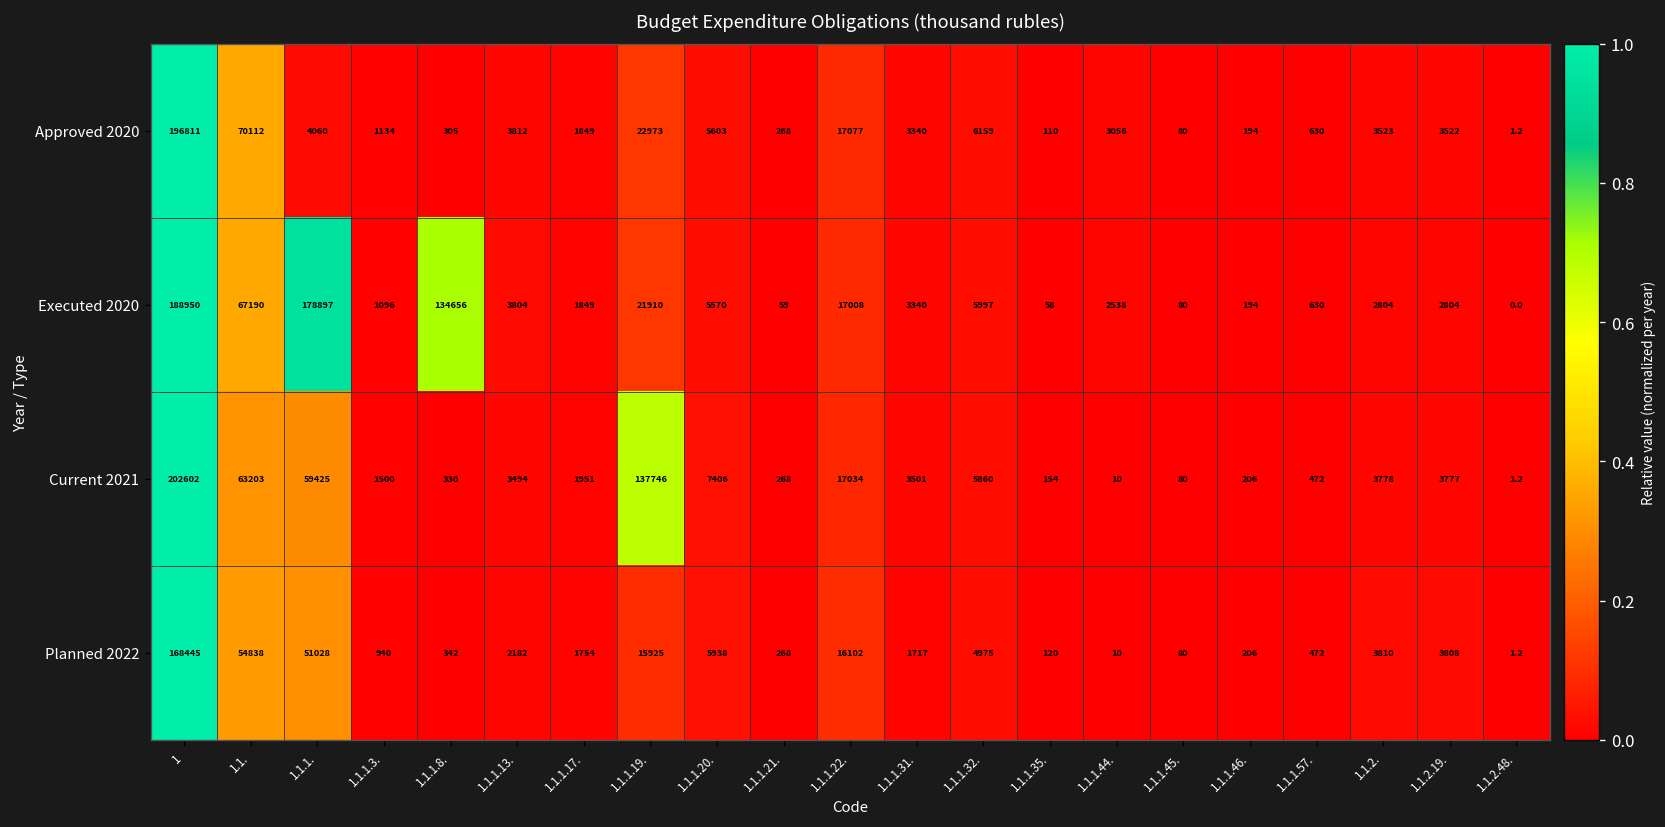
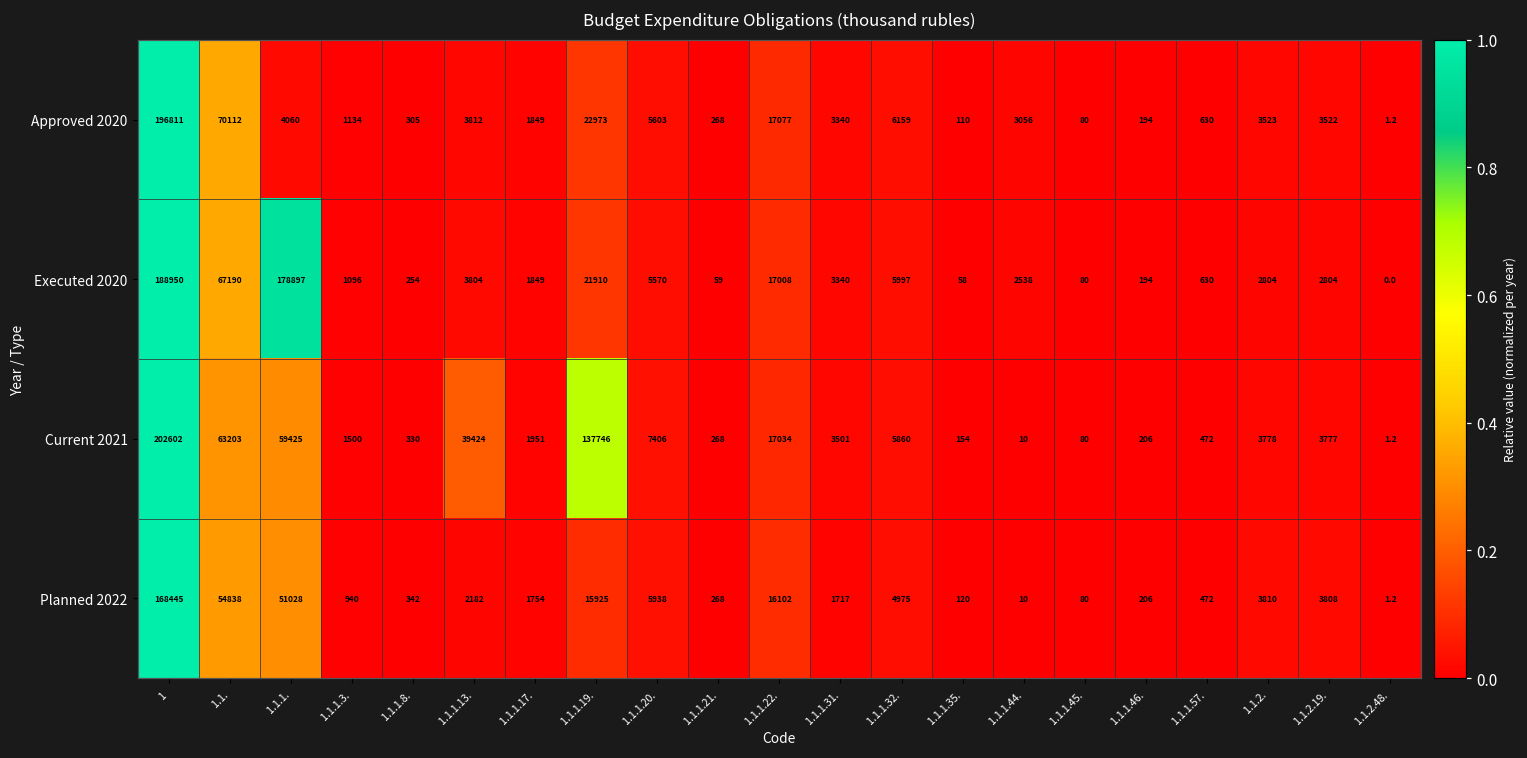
  {
    "Approved 2020": {
      "1": 196811,
      "1.1.": 70112,
      "1.1.1.": 4060,
      "1.1.1.3.": 1134,
      "1.1.1.8.": 305,
      "1.1.1.13.": 3812,
      "1.1.1.17.": 1849,
      "1.1.1.19.": 22973,
      "1.1.1.20.": 5603,
      "1.1.1.21.": 268,
      "1.1.1.22.": 17077,
      "1.1.1.31.": 3340,
      "1.1.1.32.": 6159,
      "1.1.1.35.": 110,
      "1.1.1.44.": 3056,
      "1.1.1.45.": 80,
      "1.1.1.46.": 194,
      "1.1.1.57.": 630,
      "1.1.2.": 3523,
      "1.1.2.19.": 3522,
      "1.1.2.48.": 1.2
    },
    "Executed 2020": {
      "1": 188950,
      "1.1.": 67190,
      "1.1.1.": 178897,
      "1.1.1.3.": 1096,
-     "1.1.1.8.": 134656,
+     "1.1.1.8.": 254,
      "1.1.1.13.": 3804,
      "1.1.1.17.": 1849,
      "1.1.1.19.": 21910,
      "1.1.1.20.": 5570,
      "1.1.1.21.": 59,
      "1.1.1.22.": 17008,
      "1.1.1.31.": 3340,
      "1.1.1.32.": 5997,
      "1.1.1.35.": 58,
      "1.1.1.44.": 2538,
      "1.1.1.45.": 80,
      "1.1.1.46.": 194,
      "1.1.1.57.": 630,
      "1.1.2.": 2804,
      "1.1.2.19.": 2804,
      "1.1.2.48.": 0.0
    },
    "Current 2021": {
      "1": 202602,
      "1.1.": 63203,
      "1.1.1.": 59425,
      "1.1.1.3.": 1500,
      "1.1.1.8.": 330,
-     "1.1.1.13.": 3494,
+     "1.1.1.13.": 39424,
      "1.1.1.17.": 1951,
      "1.1.1.19.": 137746,
      "1.1.1.20.": 7406,
      "1.1.1.21.": 268,
      "1.1.1.22.": 17034,
      "1.1.1.31.": 3501,
      "1.1.1.32.": 5860,
      "1.1.1.35.": 154,
      "1.1.1.44.": 10,
      "1.1.1.45.": 80,
      "1.1.1.46.": 206,
      "1.1.1.57.": 472,
      "1.1.2.": 3778,
      "1.1.2.19.": 3777,
      "1.1.2.48.": 1.2
    },
    "Planned 2022": {
      "1": 168445,
      "1.1.": 54838,
      "1.1.1.": 51028,
      "1.1.1.3.": 940,
      "1.1.1.8.": 342,
      "1.1.1.13.": 2182,
      "1.1.1.17.": 1754,
      "1.1.1.19.": 15925,
      "1.1.1.20.": 5938,
      "1.1.1.21.": 268,
      "1.1.1.22.": 16102,
      "1.1.1.31.": 1717,
      "1.1.1.32.": 4975,
      "1.1.1.35.": 120,
      "1.1.1.44.": 10,
      "1.1.1.45.": 80,
      "1.1.1.46.": 206,
      "1.1.1.57.": 472,
      "1.1.2.": 3810,
      "1.1.2.19.": 3808,
      "1.1.2.48.": 1.2
    }
  }
